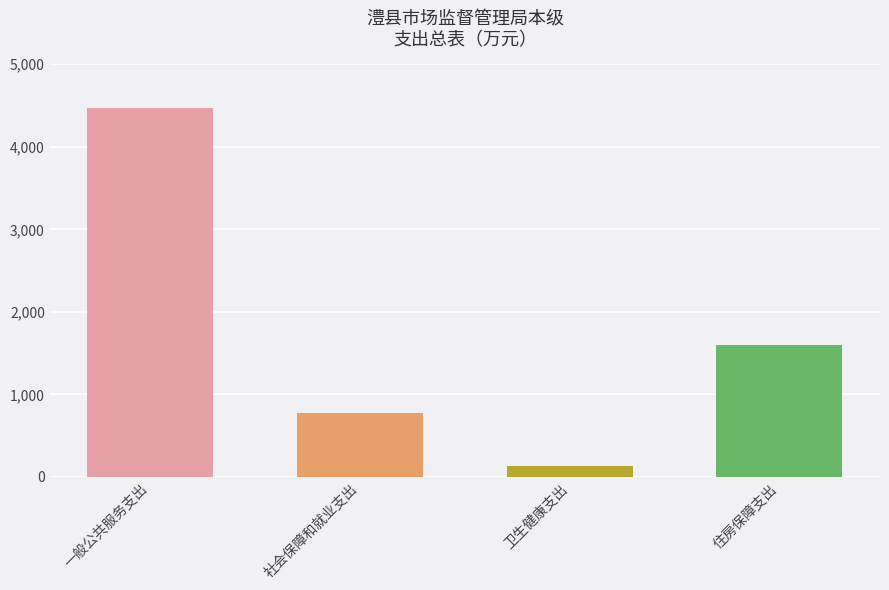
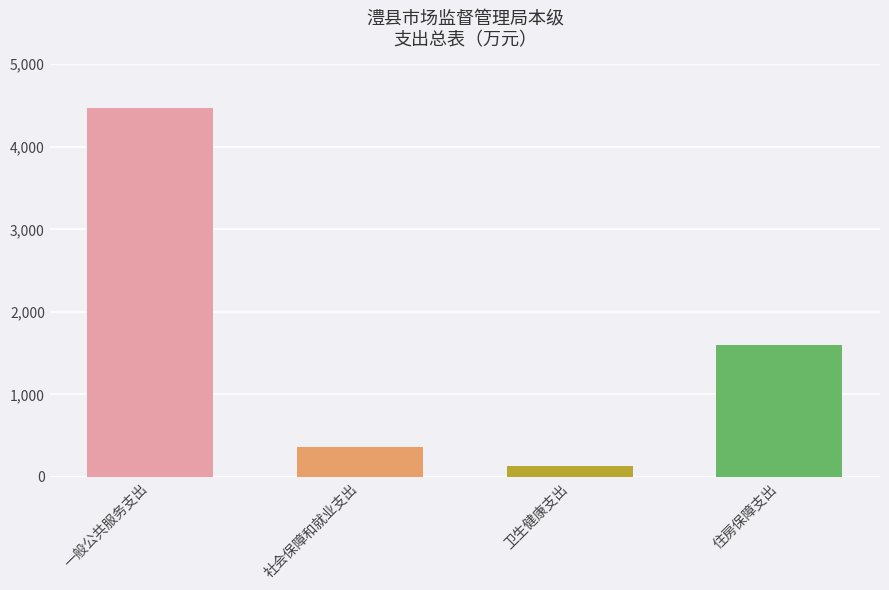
  {
    "一般公共服务支出": "4,500",
-   "社会保障和就业支出": "800",
+   "社会保障和就业支出": "400",
    "卫生健康支出": "100",
    "住房保障支出": "1,600"
  }
